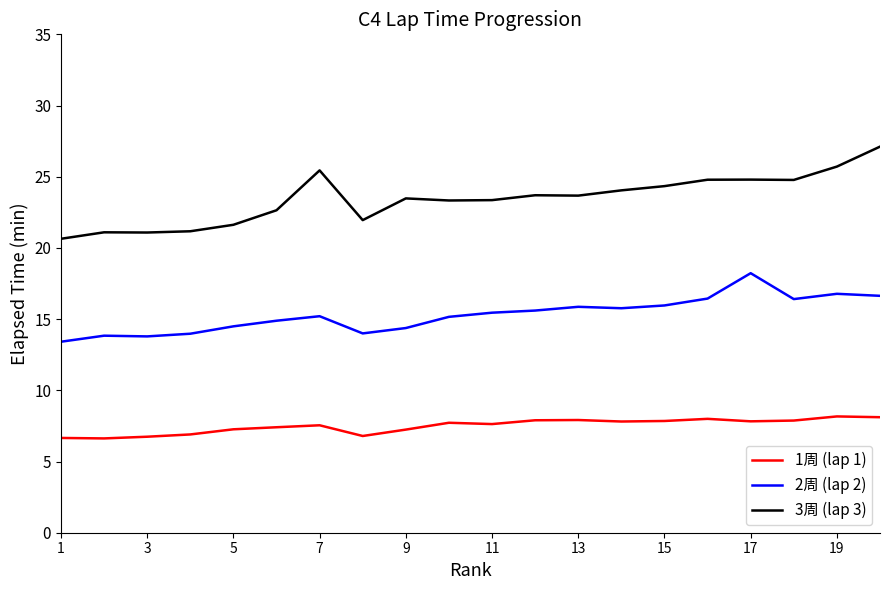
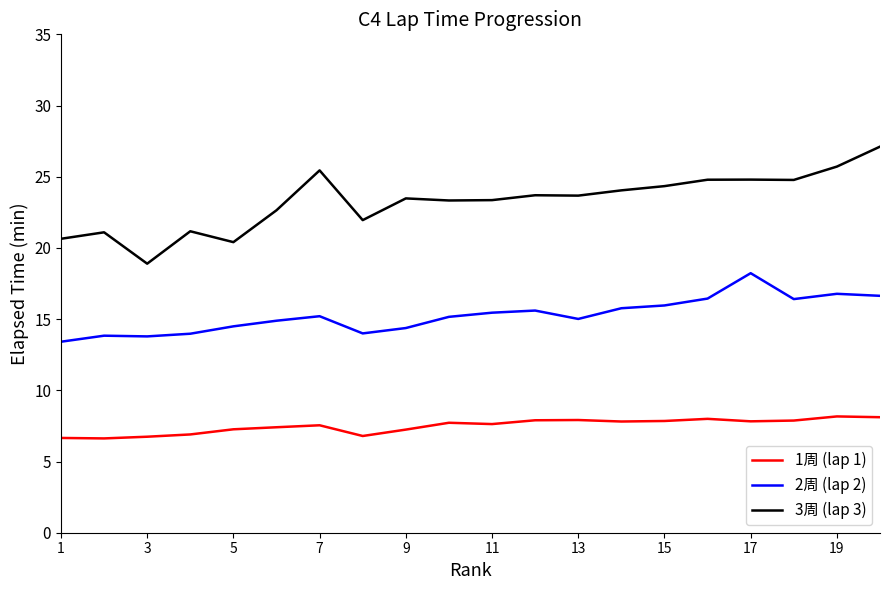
  {
    "1周 (lap 1)": {
      "1": 6.7,
      "3": 6.7,
      "5": 7.3,
      "7": 7.5,
      "9": 7.2,
      "11": 7.6,
      "13": 7.9,
      "15": 7.8,
      "17": 7.8,
      "19": 8.2
    },
    "2周 (lap 2)": {
      "1": 13.4,
      "3": 13.8,
      "5": 14.5,
      "7": 15.2,
      "9": 14.4,
      "11": 15.5,
-     "13": 15.9,
+     "13": 15.0,
      "15": 16.0,
      "17": 18.2,
      "19": 16.8
    },
    "3周 (lap 3)": {
      "1": 20.6,
-     "3": 21.1,
-     "5": 21.6,
+     "3": 18.9,
+     "5": 20.4,
      "7": 25.4,
      "9": 23.5,
      "11": 23.4,
      "13": 23.7,
      "15": 24.3,
      "17": 24.8,
      "19": 25.7
    }
  }
